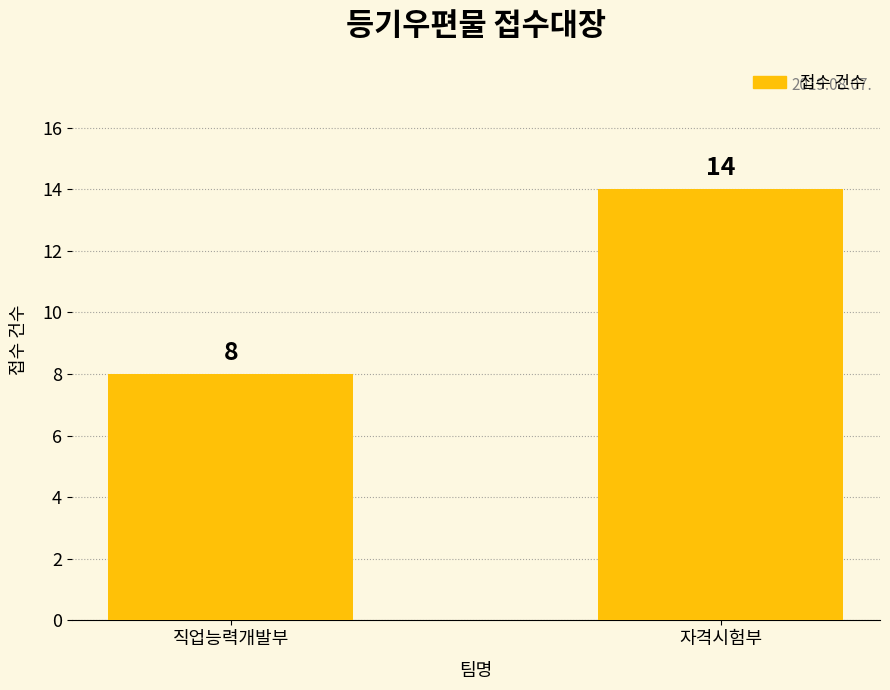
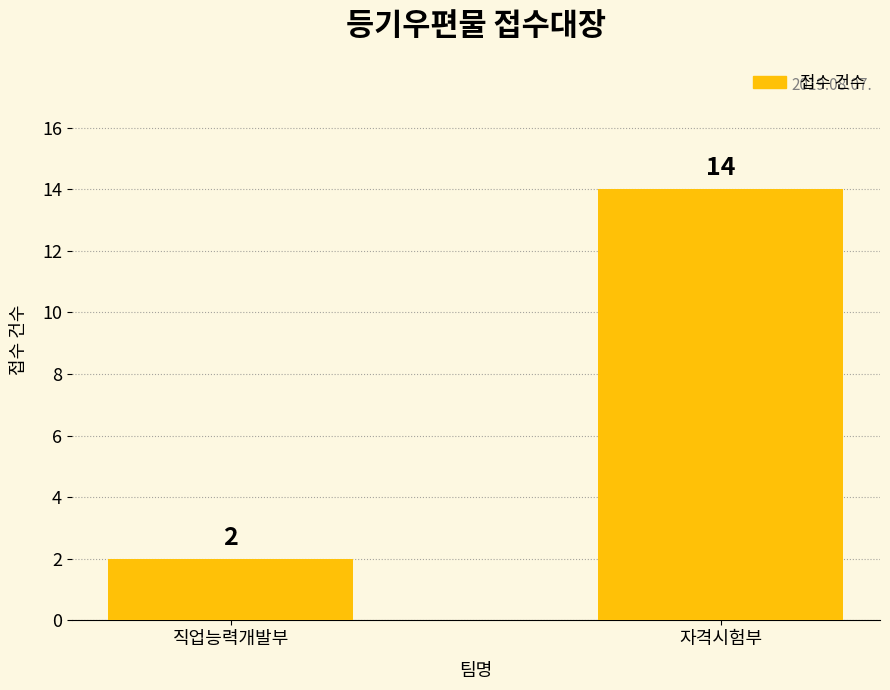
  {
-   "직업능력개발부": 8,
+   "직업능력개발부": 2,
    "자격시험부": 14
  }
